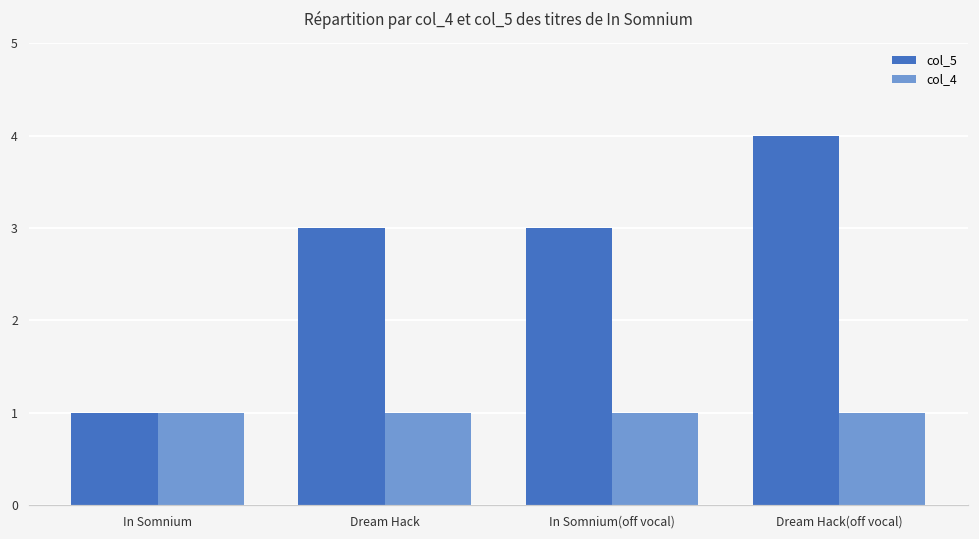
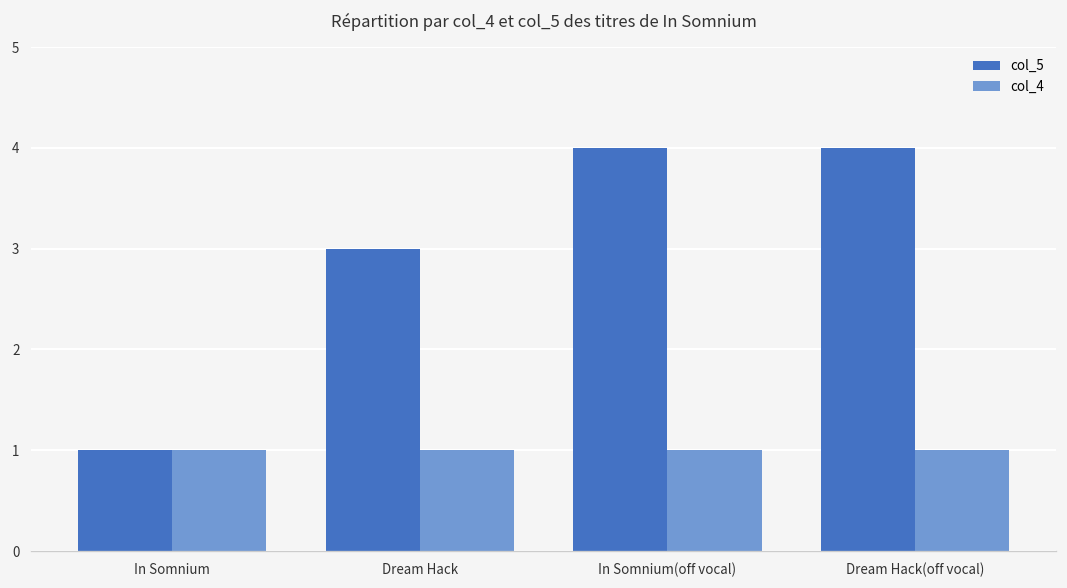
  {
    "col_5": {
      "In Somnium": 1,
      "Dream Hack": 3,
-     "In Somnium(off vocal)": 3,
+     "In Somnium(off vocal)": 4,
      "Dream Hack(off vocal)": 4
    },
    "col_4": {
      "In Somnium": 1,
      "Dream Hack": 1,
      "In Somnium(off vocal)": 1,
      "Dream Hack(off vocal)": 1
    }
  }
